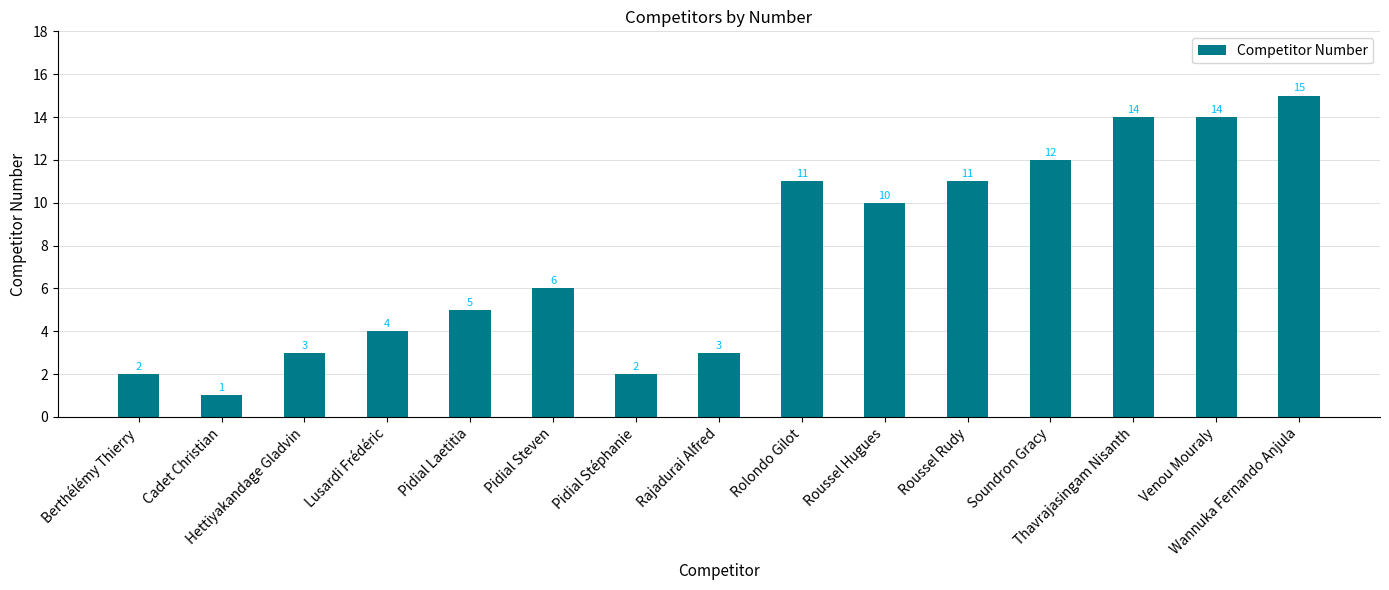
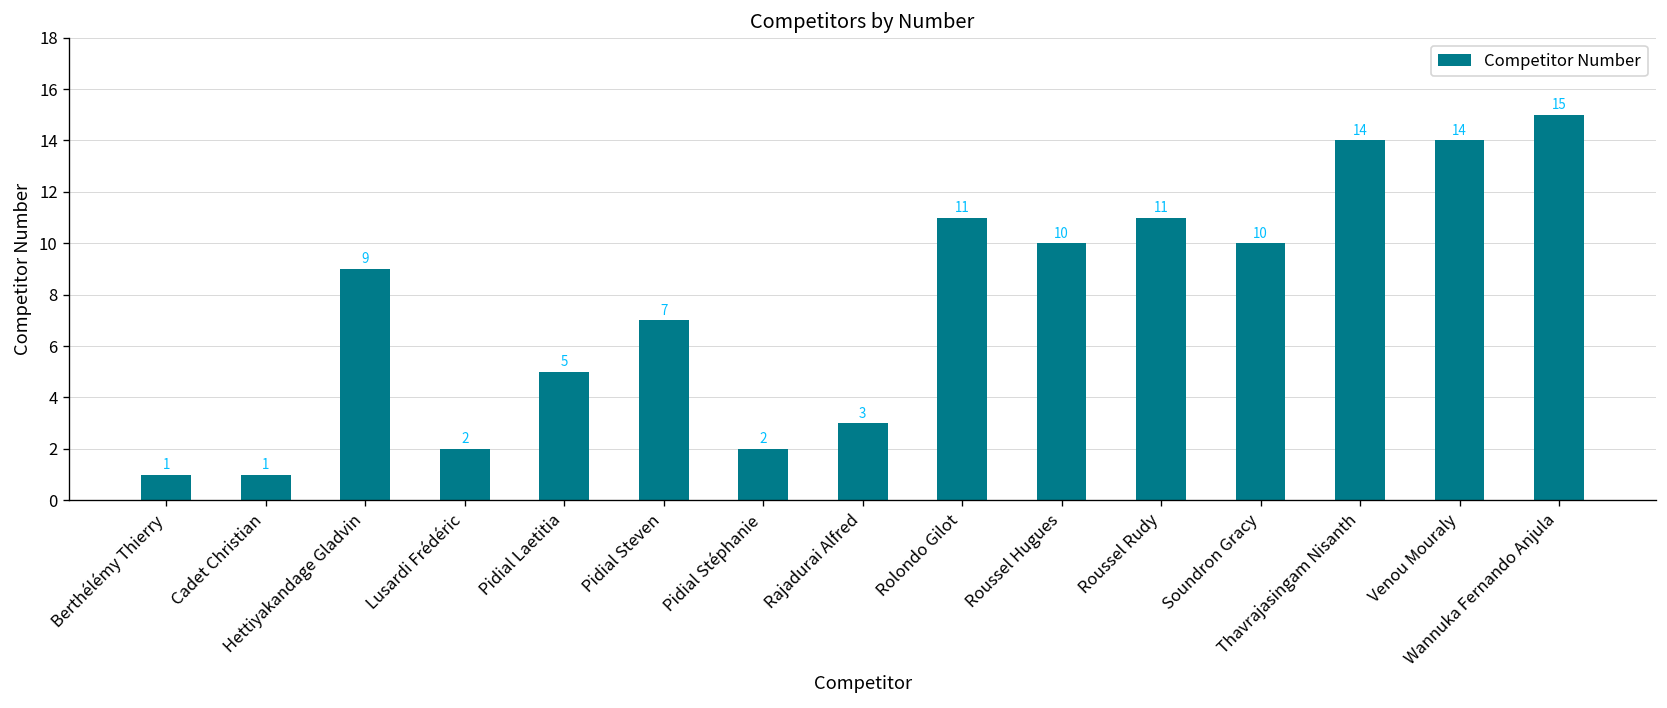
  {
-   "Berthélémy Thierry": 2,
+   "Berthélémy Thierry": 1,
    "Cadet Christian": 1,
-   "Hettiyakandage Gladvin": 3,
-   "Lusardi Frédéric": 4,
+   "Hettiyakandage Gladvin": 9,
+   "Lusardi Frédéric": 2,
    "Pidial Laetitia": 5,
-   "Pidial Steven": 6,
+   "Pidial Steven": 7,
    "Pidial Stéphanie": 2,
    "Rajadurai Alfred": 3,
    "Rolondo Gilot": 11,
    "Roussel Hugues": 10,
    "Roussel Rudy": 11,
-   "Soundron Gracy": 12,
+   "Soundron Gracy": 10,
    "Thavrajasingam Nisanth": 14,
    "Venou Mouraly": 14,
    "Wannuka Fernando Anjula": 15
  }
